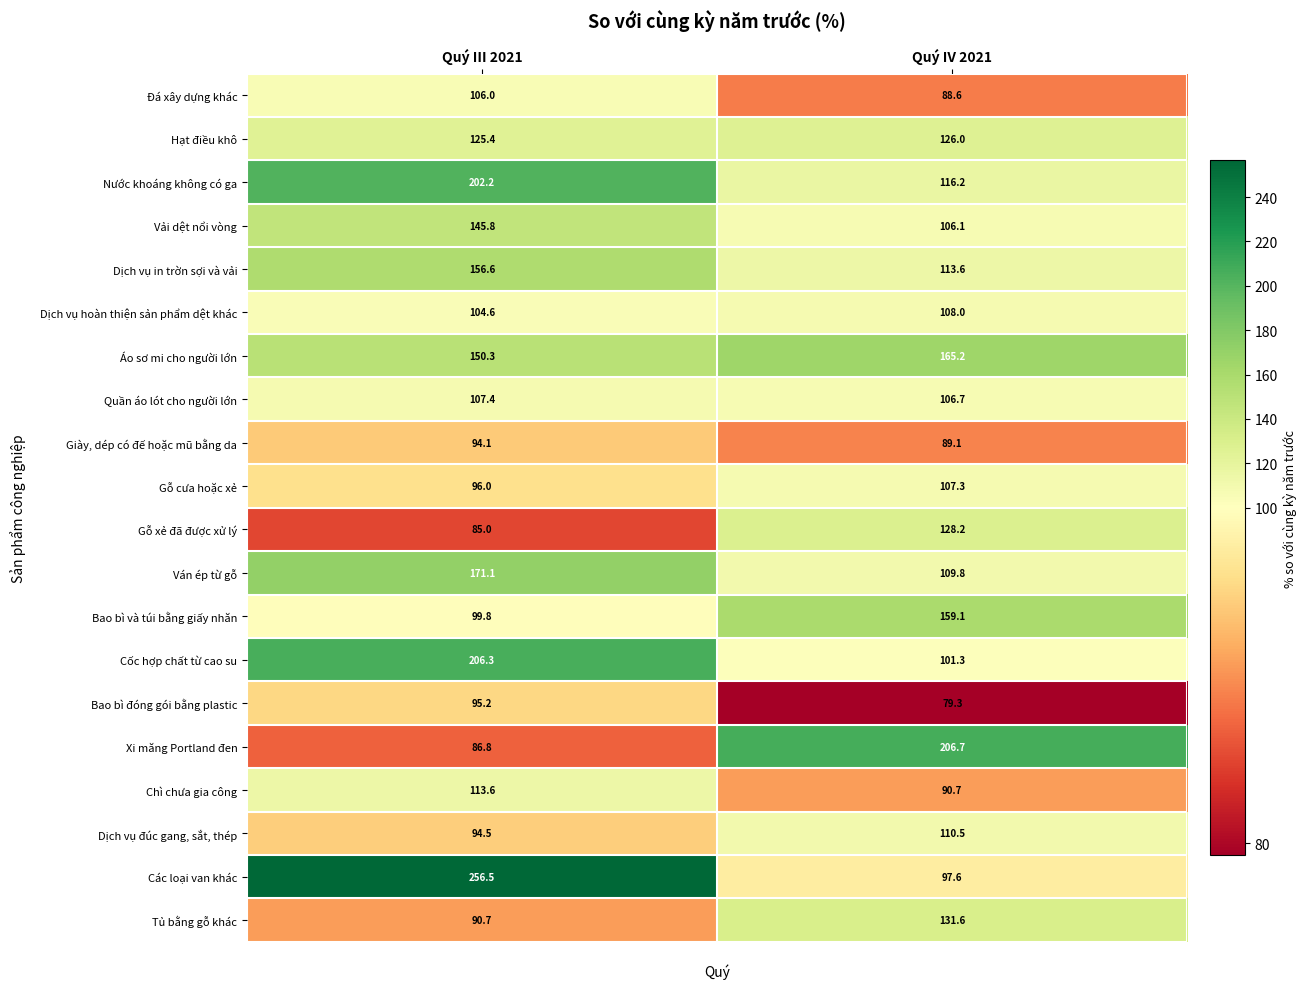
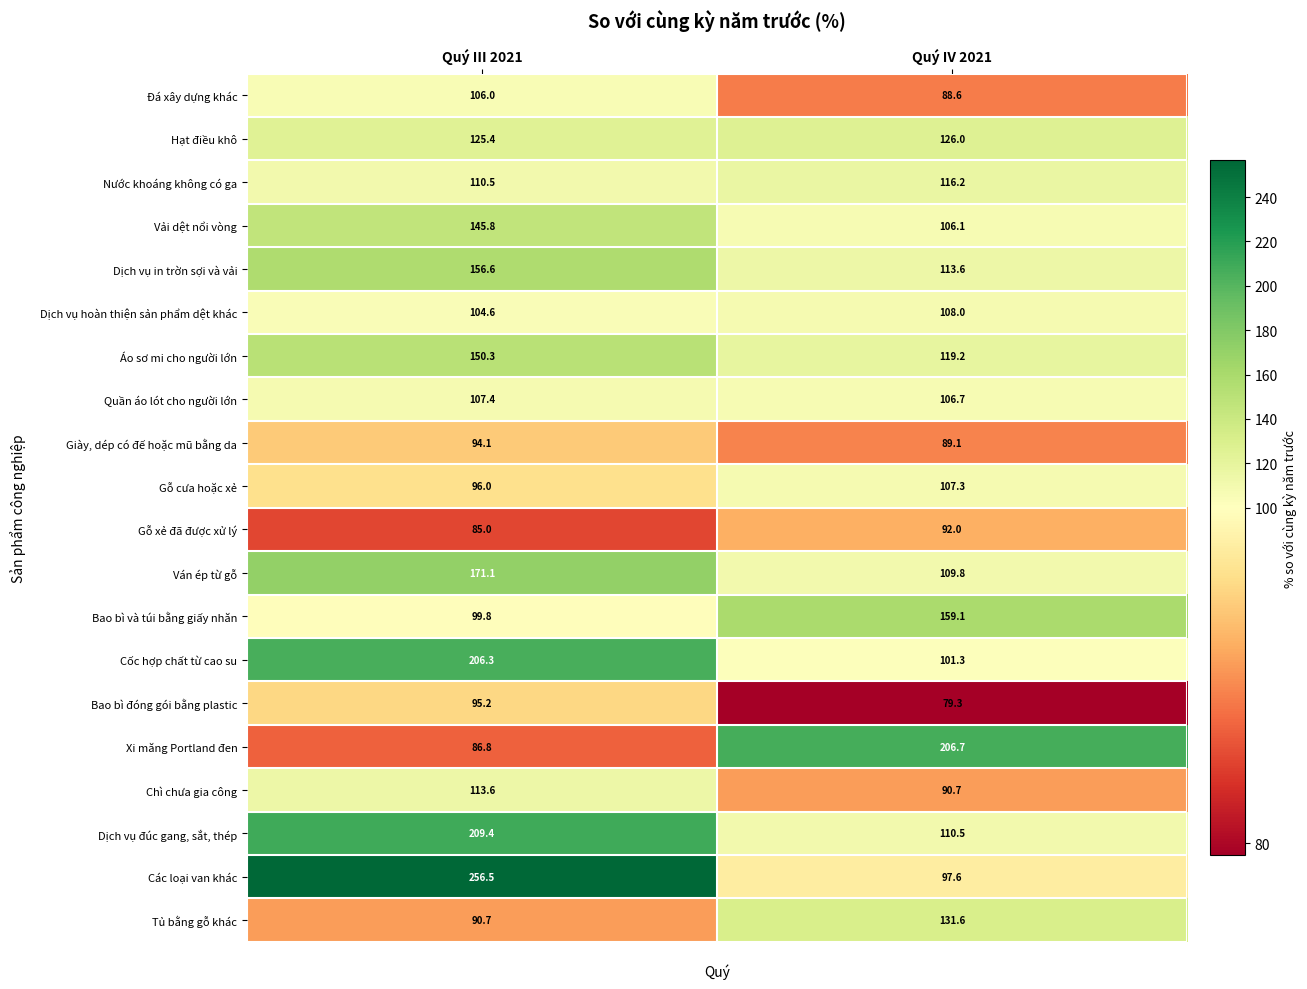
  {
    "Đá xây dựng khác": {
      "Quý III 2021": 106.0,
      "Quý IV 2021": 88.6
    },
    "Hạt điều khô": {
      "Quý III 2021": 125.4,
      "Quý IV 2021": 126.0
    },
    "Nước khoáng không có ga": {
-     "Quý III 2021": 202.2,
+     "Quý III 2021": 110.5,
      "Quý IV 2021": 116.2
    },
    "Vải dệt nổi vòng": {
      "Quý III 2021": 145.8,
      "Quý IV 2021": 106.1
    },
    "Dịch vụ in trờn sợi và vải": {
      "Quý III 2021": 156.6,
      "Quý IV 2021": 113.6
    },
    "Dịch vụ hoàn thiện sản phẩm dệt khác": {
      "Quý III 2021": 104.6,
      "Quý IV 2021": 108.0
    },
    "Áo sơ mi cho người lớn": {
      "Quý III 2021": 150.3,
-     "Quý IV 2021": 165.2
+     "Quý IV 2021": 119.2
    },
    "Quần áo lót cho người lớn": {
      "Quý III 2021": 107.4,
      "Quý IV 2021": 106.7
    },
    "Giày, dép có đế hoặc mũ bằng da": {
      "Quý III 2021": 94.1,
      "Quý IV 2021": 89.1
    },
    "Gỗ cưa hoặc xẻ": {
      "Quý III 2021": 96.0,
      "Quý IV 2021": 107.3
    },
    "Gỗ xẻ đã được xử lý": {
      "Quý III 2021": 85.0,
-     "Quý IV 2021": 128.2
+     "Quý IV 2021": 92.0
    },
    "Ván ép từ gỗ": {
      "Quý III 2021": 171.1,
      "Quý IV 2021": 109.8
    },
    "Bao bì và túi bằng giấy nhăn": {
      "Quý III 2021": 99.8,
      "Quý IV 2021": 159.1
    },
    "Cốc hợp chất từ cao su": {
      "Quý III 2021": 206.3,
      "Quý IV 2021": 101.3
    },
    "Bao bì đóng gói bằng plastic": {
      "Quý III 2021": 95.2,
      "Quý IV 2021": 79.3
    },
    "Xi măng Portland đen": {
      "Quý III 2021": 86.8,
      "Quý IV 2021": 206.7
    },
    "Chì chưa gia công": {
      "Quý III 2021": 113.6,
      "Quý IV 2021": 90.7
    },
    "Dịch vụ đúc gang, sắt, thép": {
-     "Quý III 2021": 94.5,
+     "Quý III 2021": 209.4,
      "Quý IV 2021": 110.5
    },
    "Các loại van khác": {
      "Quý III 2021": 256.5,
      "Quý IV 2021": 97.6
    },
    "Tủ bằng gỗ khác": {
      "Quý III 2021": 90.7,
      "Quý IV 2021": 131.6
    }
  }
